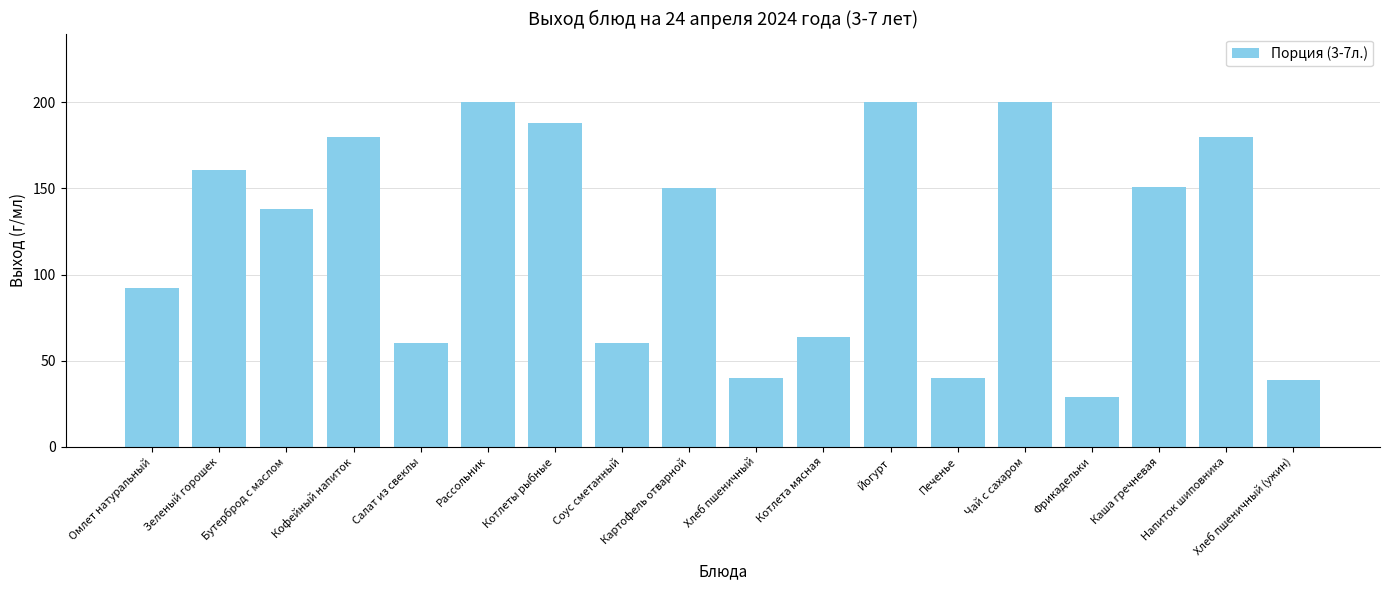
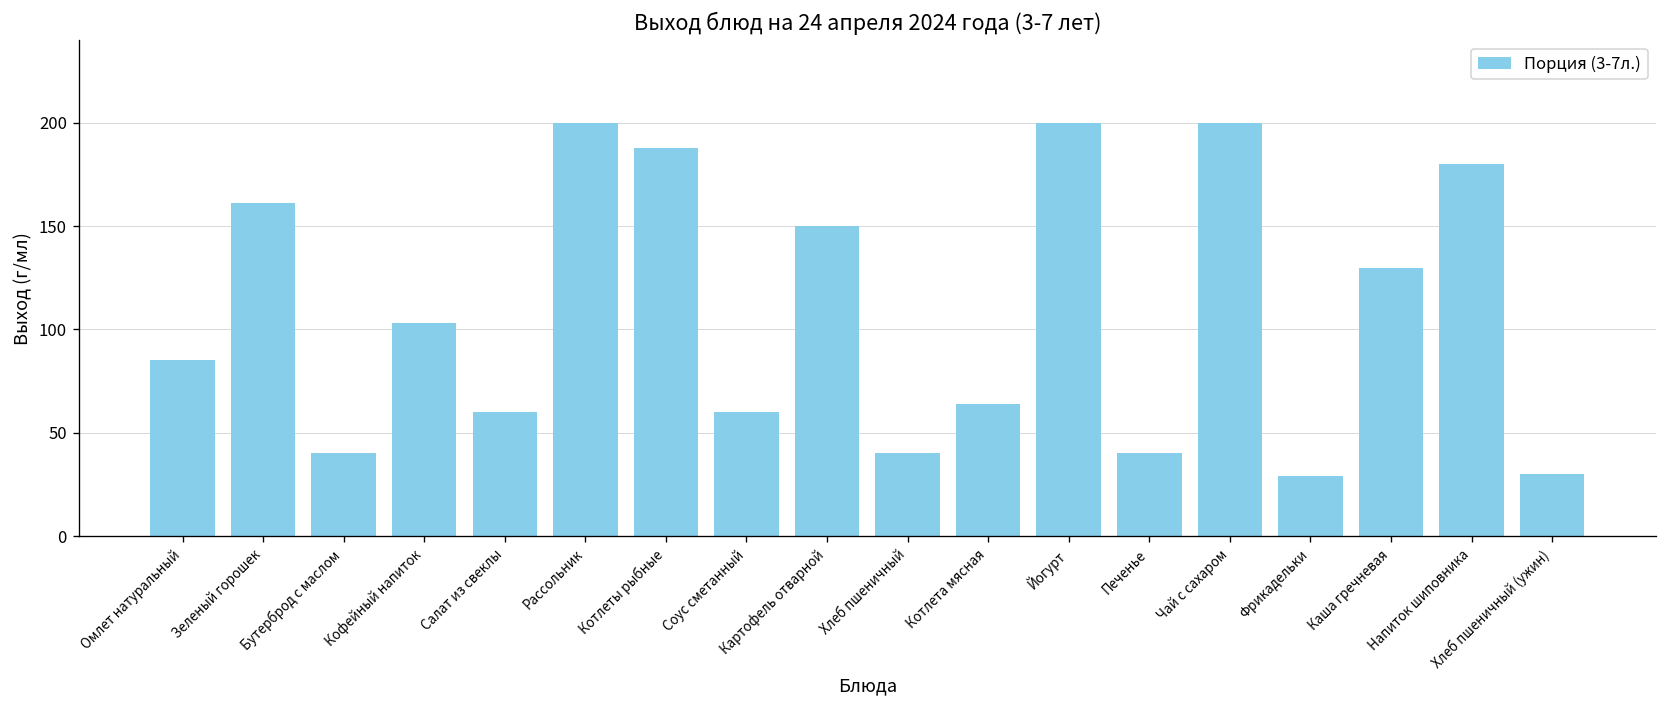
  {
-   "Омлет натуральный": 92,
+   "Омлет натуральный": 85,
    "Зеленый горошек": 161,
-   "Бутерброд с маслом": 138,
-   "Кофейный напиток": 180,
+   "Бутерброд с маслом": 40,
+   "Кофейный напиток": 103,
    "Салат из свеклы": 60,
    "Рассольник": 200,
    "Котлеты рыбные": 188,
    "Соус сметанный": 60,
    "Картофель отварной": 150,
    "Хлеб пшеничный": 40,
    "Котлета мясная": 64,
    "Йогурт": 200,
    "Печенье": 40,
    "Чай с сахаром": 200,
    "Фрикадельки": 29,
-   "Каша гречневая": 151,
+   "Каша гречневая": 130,
    "Напиток шиповника": 180,
-   "Хлеб пшеничный (ужин)": 39
+   "Хлеб пшеничный (ужин)": 30
  }
